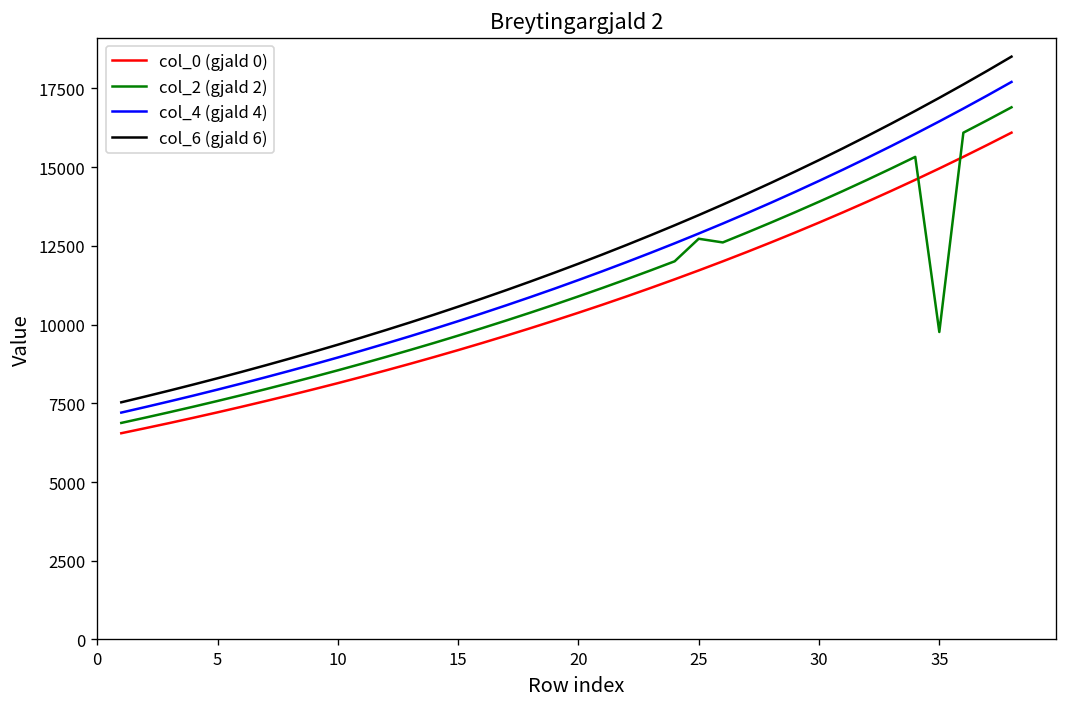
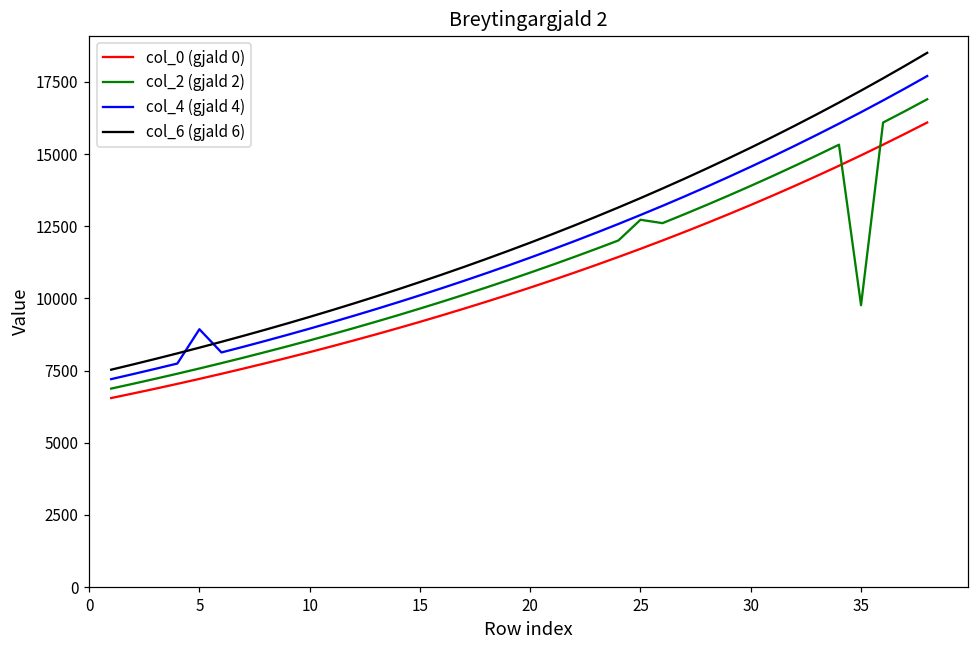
  {
    "col_0 (gjald 0)": {
      "5": 7200,
      "10": 8100,
      "15": 9200,
      "20": 10400,
      "25": 11700,
      "30": 13200,
      "35": 15000
    },
    "col_2 (gjald 2)": {
      "5": 7600,
      "10": 8500,
      "15": 9600,
      "20": 10900,
      "25": 12700,
      "30": 13900,
      "35": 9800
    },
    "col_4 (gjald 4)": {
-     "5": 7900,
+     "5": 8900,
      "10": 9000,
      "15": 10100,
      "20": 11400,
      "25": 12900,
      "30": 14600,
      "35": 16500
    },
    "col_6 (gjald 6)": {
      "5": 8300,
      "10": 9400,
      "15": 10600,
      "20": 11900,
      "25": 13500,
      "30": 15200,
      "35": 17200
    }
  }
